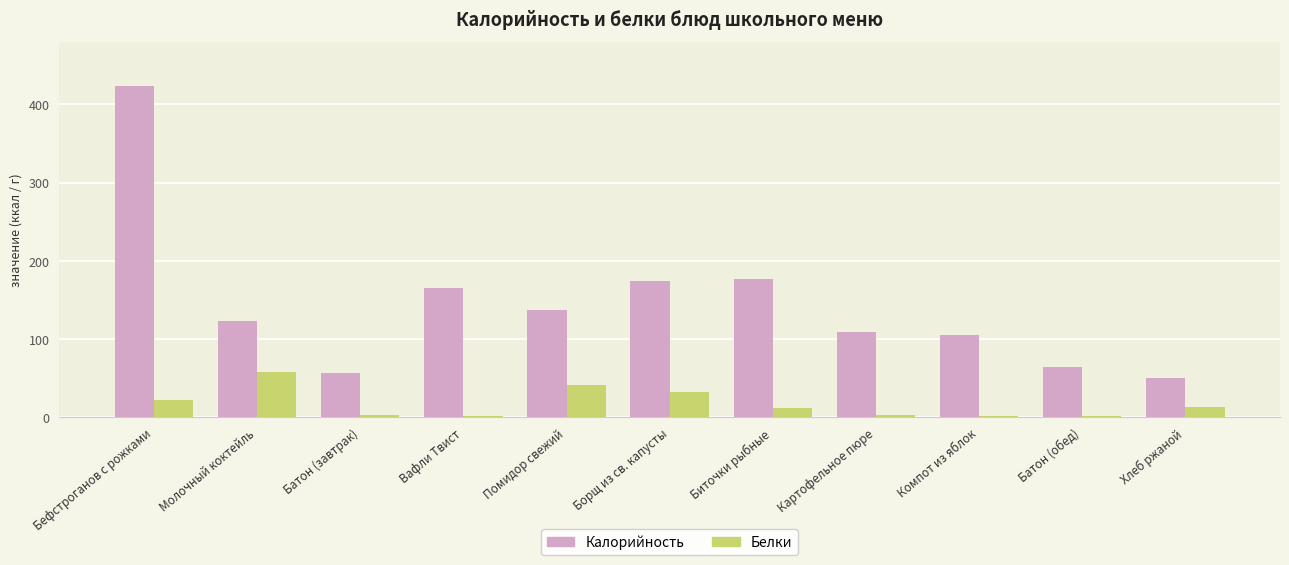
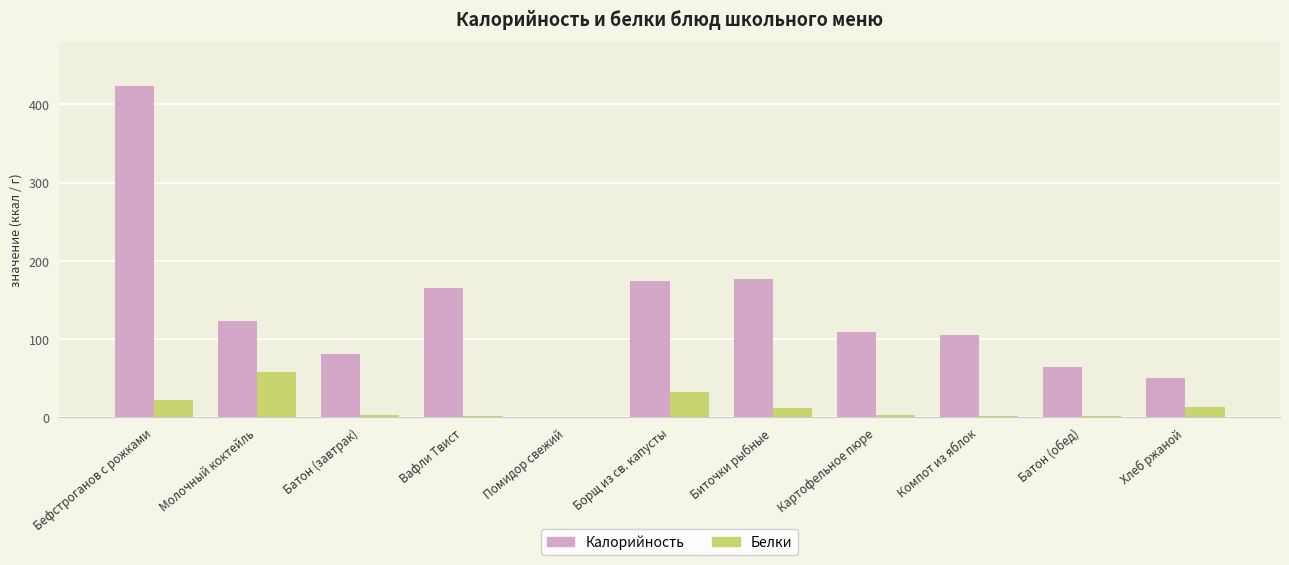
  {
    "Калорийность": {
      "Бефстроганов с рожками": 420,
      "Молочный коктейль": 120,
-     "Батон (завтрак)": 60,
+     "Батон (завтрак)": 80,
      "Вафли Твист": 170,
-     "Помидор свежий": 140,
+     "Помидор свежий": 0,
      "Борщ из св. капусты": 170,
      "Биточки рыбные": 180,
      "Картофельное пюре": 110,
      "Компот из яблок": 110,
      "Батон (обед)": 60,
      "Хлеб ржаной": 50
    },
    "Белки": {
      "Бефстроганов с рожками": 20,
      "Молочный коктейль": 60,
-     "Помидор свежий": 40,
+     "Помидор свежий": 0,
      "Борщ из св. капусты": 30,
      "Биточки рыбные": 10,
      "Картофельное пюре": 0,
      "Хлеб ржаной": 10
    }
  }
